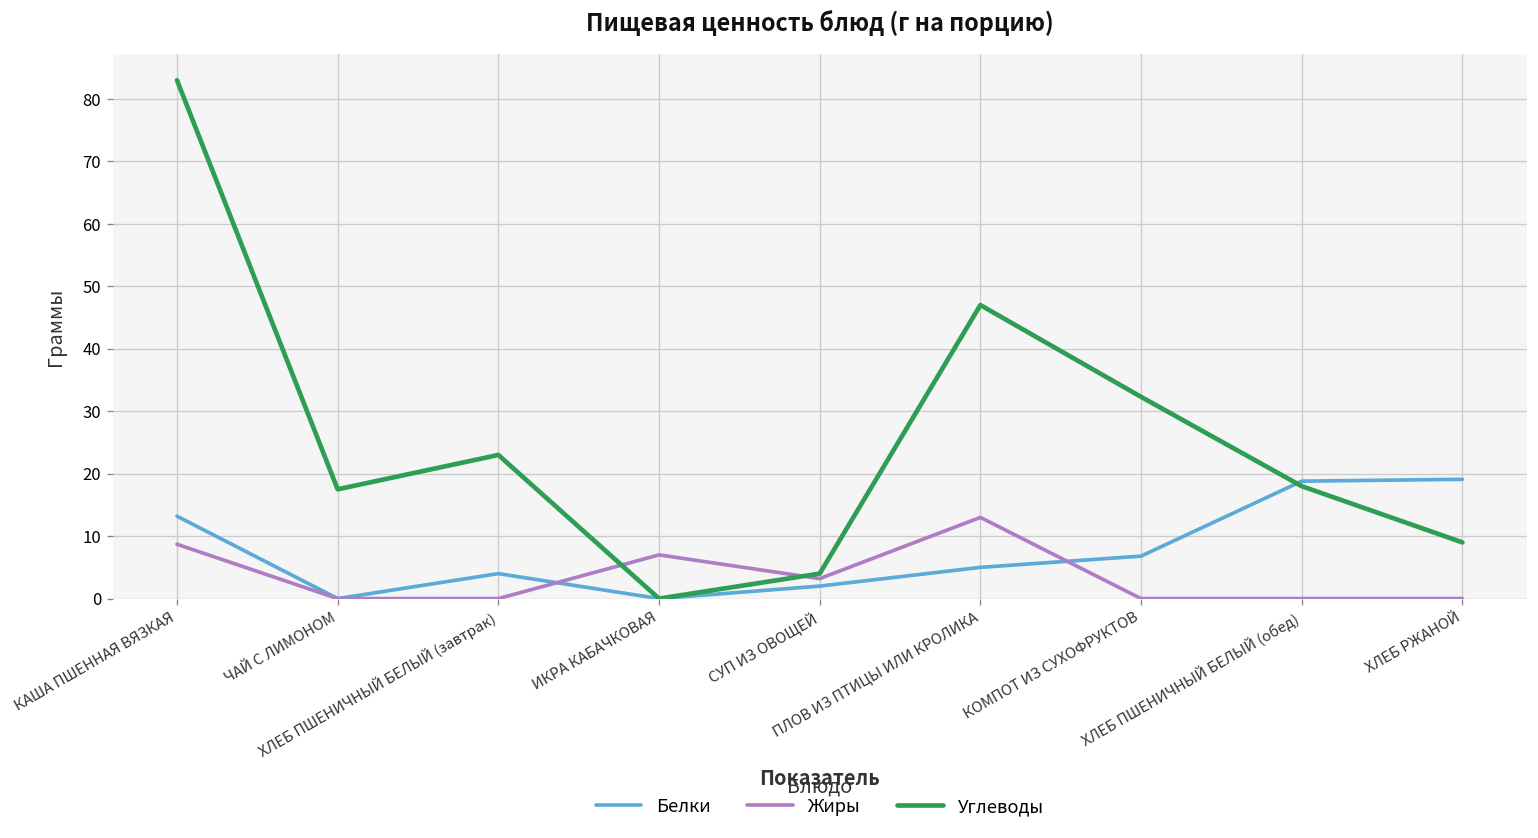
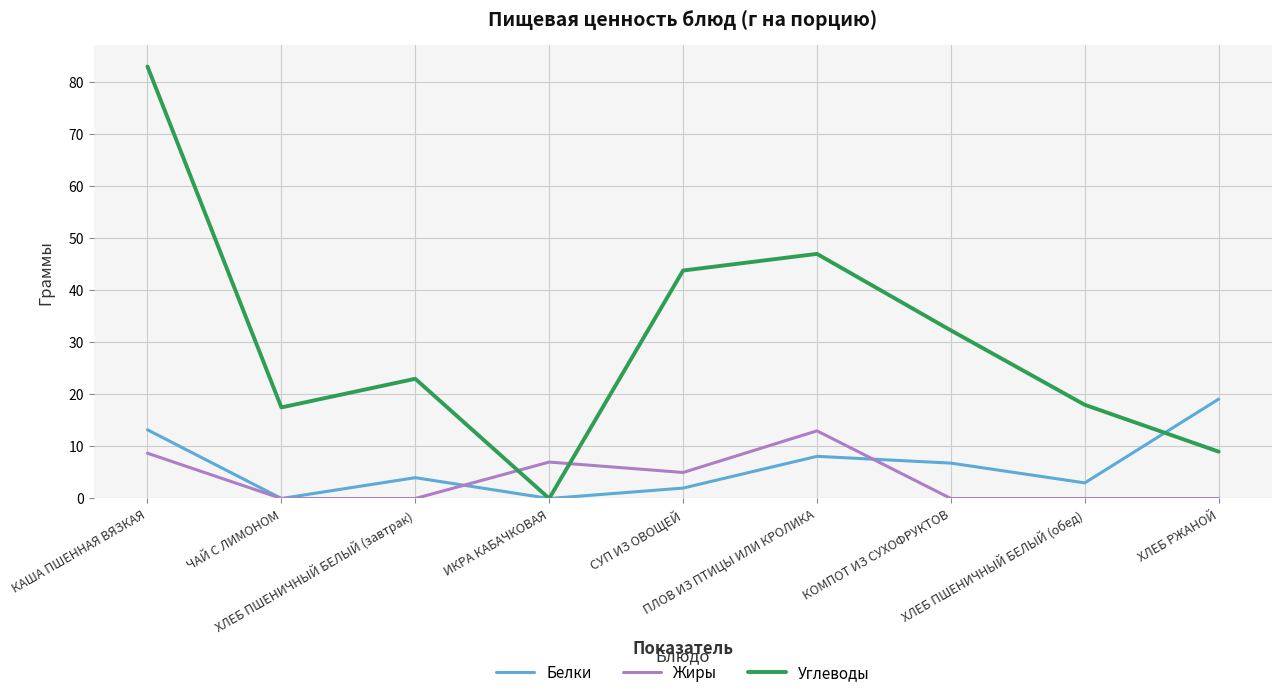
  {
    "Белки": {
      "КАША ПШЕННАЯ ВЯЗКАЯ": 13,
      "ХЛЕБ ПШЕНИЧНЫЙ БЕЛЫЙ (завтрак)": 4,
      "СУП ИЗ ОВОЩЕЙ": 2,
-     "ПЛОВ ИЗ ПТИЦЫ ИЛИ КРОЛИКА": 5,
+     "ПЛОВ ИЗ ПТИЦЫ ИЛИ КРОЛИКА": 8,
      "КОМПОТ ИЗ СУХОФРУКТОВ": 7,
-     "ХЛЕБ ПШЕНИЧНЫЙ БЕЛЫЙ (обед)": 19,
+     "ХЛЕБ ПШЕНИЧНЫЙ БЕЛЫЙ (обед)": 3,
      "ХЛЕБ РЖАНОЙ": 19
    },
    "Жиры": {
      "КАША ПШЕННАЯ ВЯЗКАЯ": 9,
      "ХЛЕБ ПШЕНИЧНЫЙ БЕЛЫЙ (завтрак)": 0,
      "ИКРА КАБАЧКОВАЯ": 7,
-     "СУП ИЗ ОВОЩЕЙ": 3,
+     "СУП ИЗ ОВОЩЕЙ": 5,
      "ПЛОВ ИЗ ПТИЦЫ ИЛИ КРОЛИКА": 13,
      "КОМПОТ ИЗ СУХОФРУКТОВ": 0,
      "ХЛЕБ ПШЕНИЧНЫЙ БЕЛЫЙ (обед)": 0,
      "ХЛЕБ РЖАНОЙ": 0
    },
    "Углеводы": {
      "КАША ПШЕННАЯ ВЯЗКАЯ": 83,
      "ЧАЙ С ЛИМОНОМ": 18,
      "ХЛЕБ ПШЕНИЧНЫЙ БЕЛЫЙ (завтрак)": 23,
-     "СУП ИЗ ОВОЩЕЙ": 4,
+     "СУП ИЗ ОВОЩЕЙ": 44,
      "ПЛОВ ИЗ ПТИЦЫ ИЛИ КРОЛИКА": 47,
      "КОМПОТ ИЗ СУХОФРУКТОВ": 32,
      "ХЛЕБ ПШЕНИЧНЫЙ БЕЛЫЙ (обед)": 18,
      "ХЛЕБ РЖАНОЙ": 9
    }
  }
